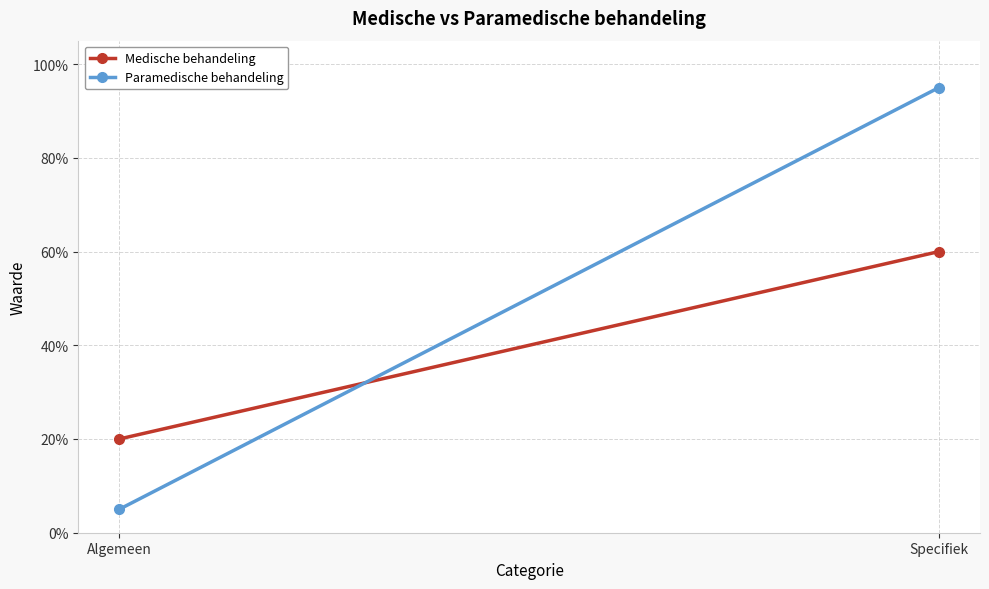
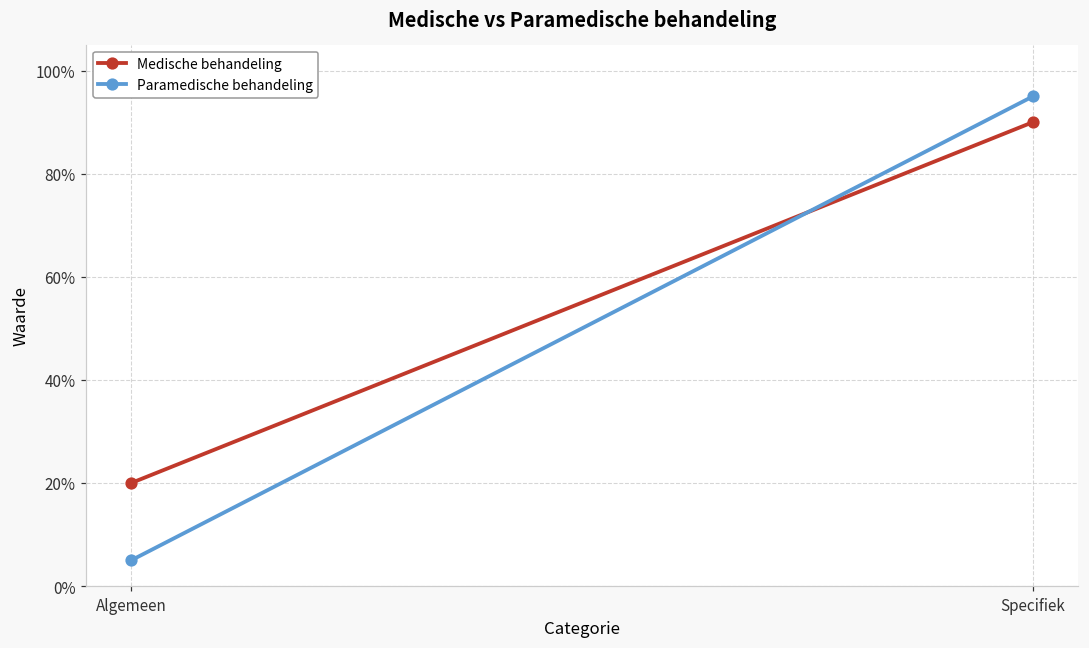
  {
    "Medische behandeling": {
      "Algemeen": "20%",
-     "Specifiek": "60%"
+     "Specifiek": "90%"
    },
    "Paramedische behandeling": {
      "Algemeen": "5%",
      "Specifiek": "95%"
    }
  }
